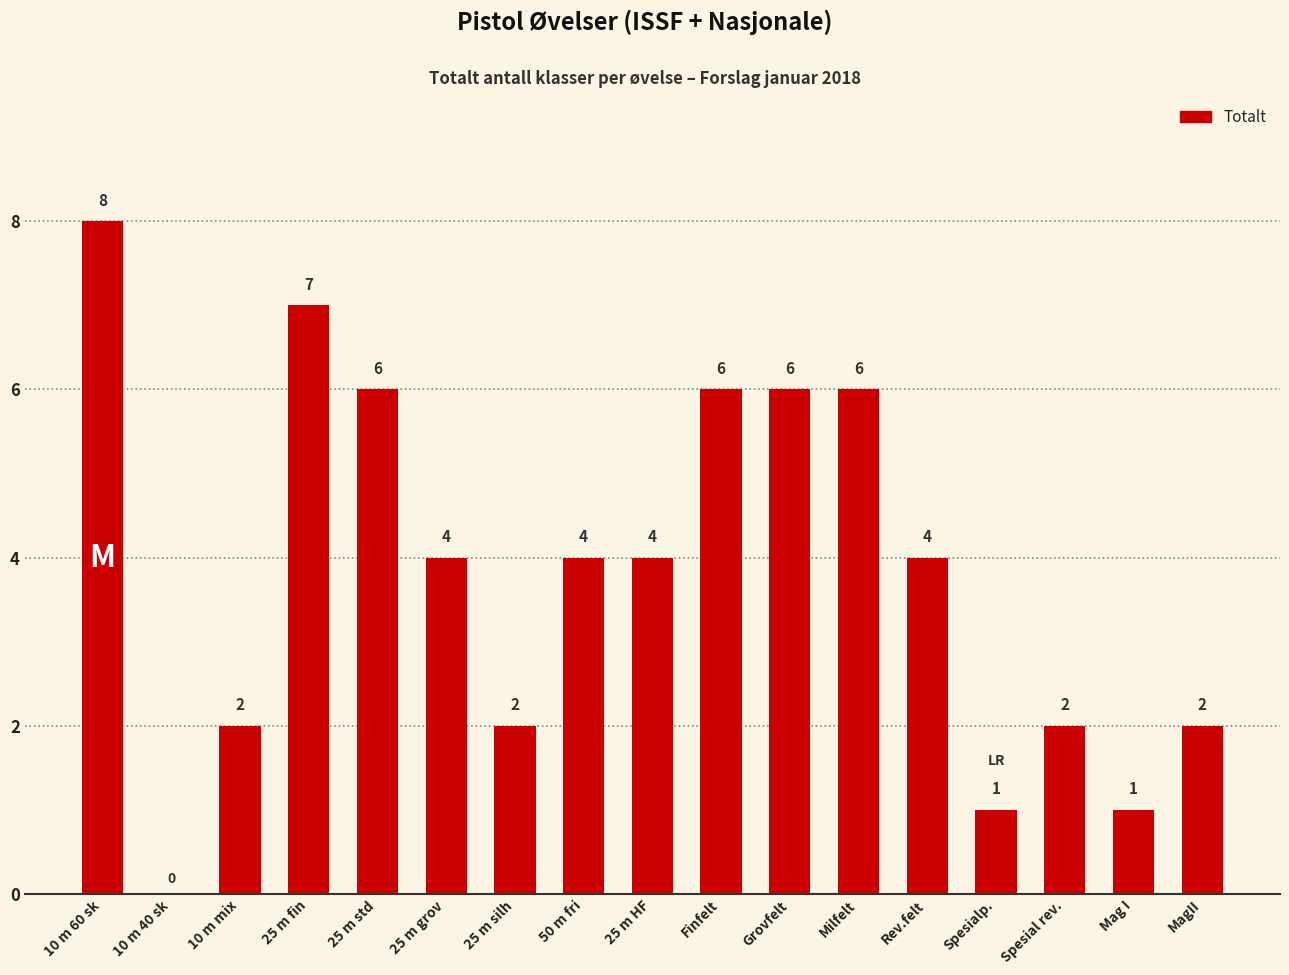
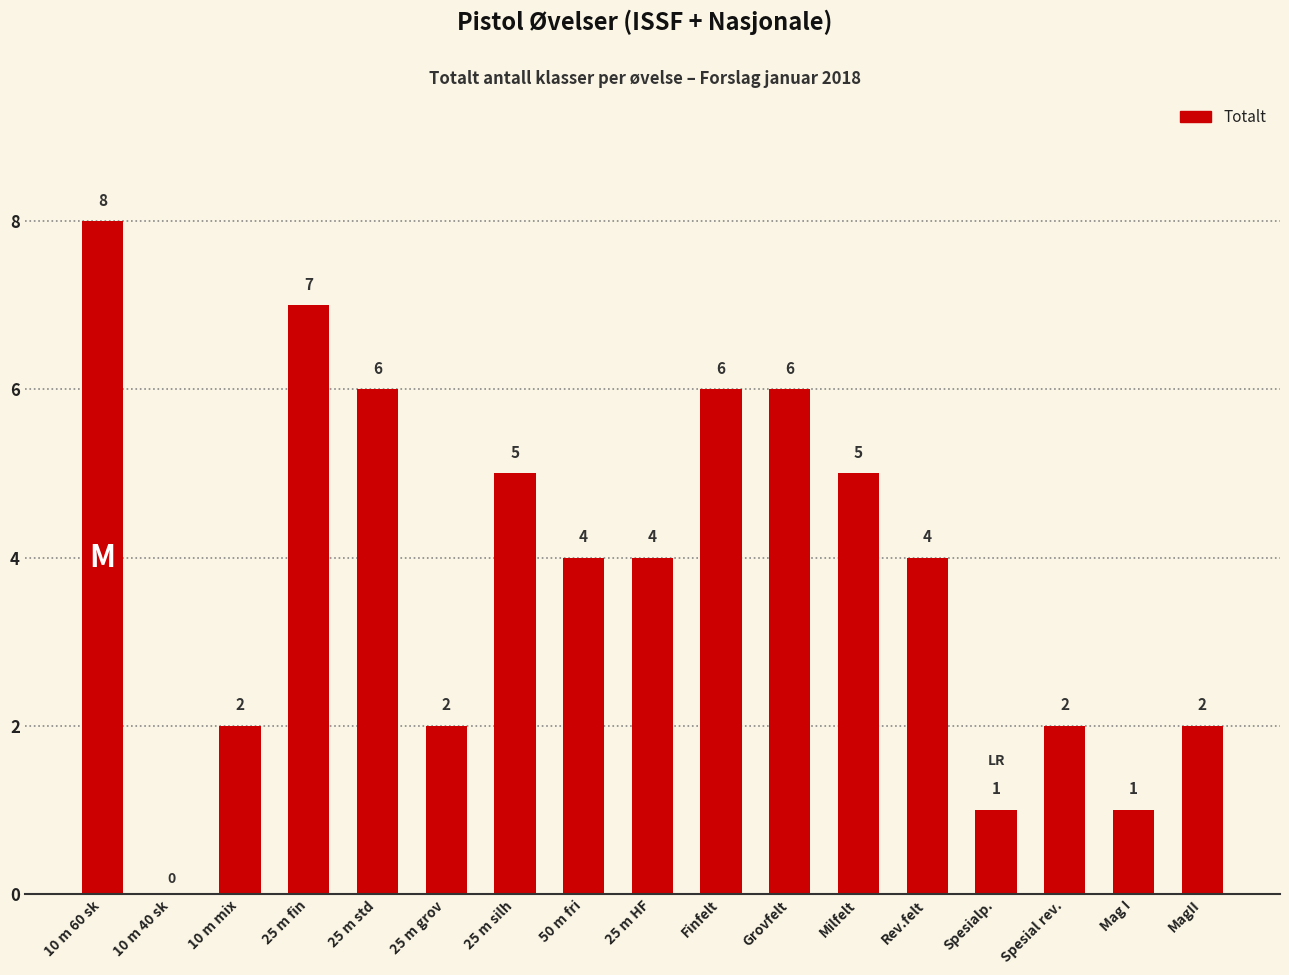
  {
    "10 m 60 sk": 8,
    "10 m 40 sk": 0,
    "10 m mix": 2,
    "25 m fin": 7,
    "25 m std": 6,
-   "25 m grov": 4,
-   "25 m silh": 2,
+   "25 m grov": 2,
+   "25 m silh": 5,
    "50 m fri": 4,
    "25 m HF": 4,
    "Finfelt": 6,
    "Grovfelt": 6,
-   "Milfelt": 6,
+   "Milfelt": 5,
    "Rev.felt": 4,
    "Spesialp.": 1,
    "Spesial rev.": 2,
    "Mag I": 1,
    "MagII": 2
  }
